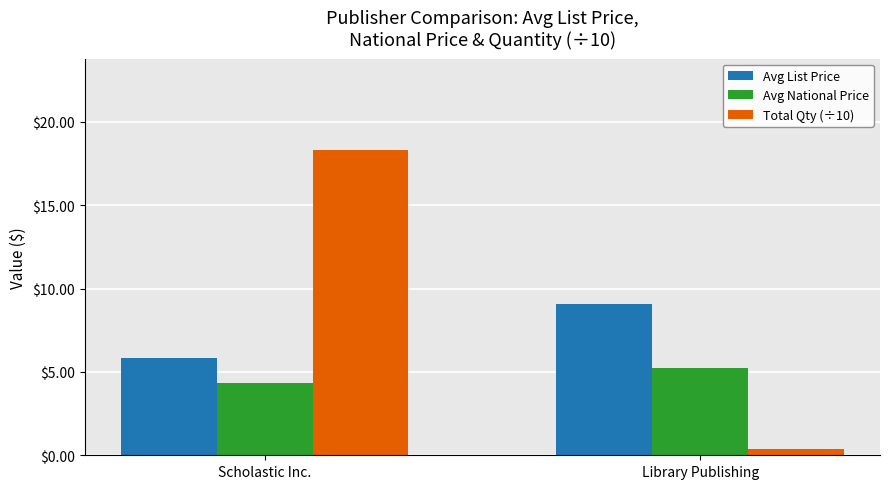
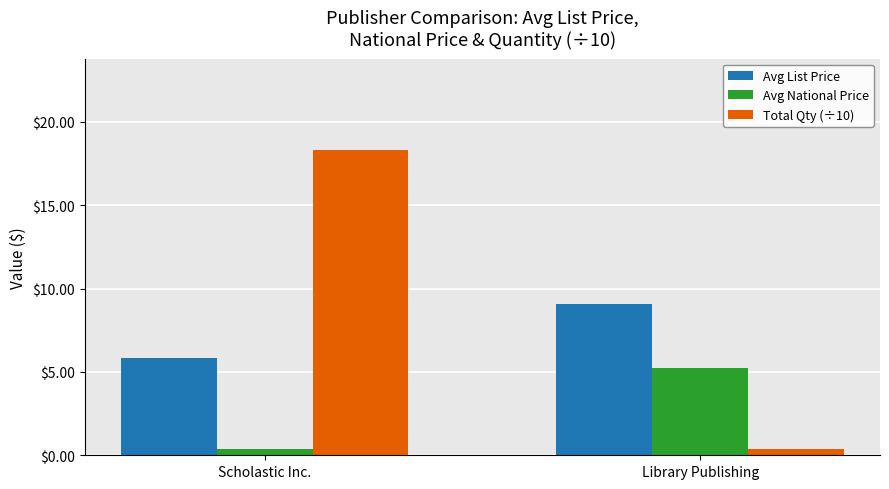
  {
    "Avg List Price": {
      "Scholastic Inc.": "$5.8",
      "Library Publishing": "$9.1"
    },
    "Avg National Price": {
-     "Scholastic Inc.": "$4.4",
+     "Scholastic Inc.": "$0.4",
      "Library Publishing": "$5.2"
    },
    "Total Qty (÷10)": {
      "Scholastic Inc.": "$18.3",
      "Library Publishing": "$0.4"
    }
  }
